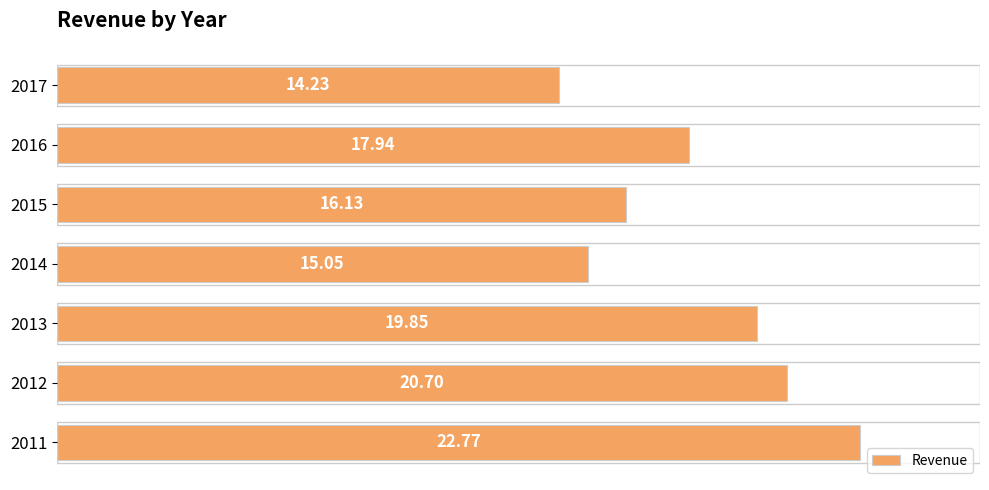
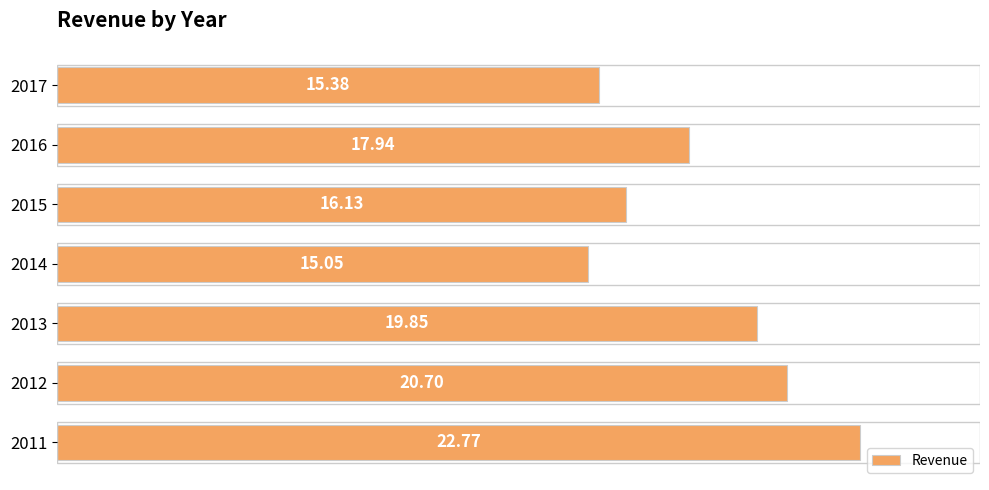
  {
-   "2017": 14.23,
+   "2017": 15.38,
    "2016": 17.94,
    "2015": 16.13,
    "2014": 15.05,
    "2013": 19.85,
    "2012": 20.70,
    "2011": 22.77
  }
